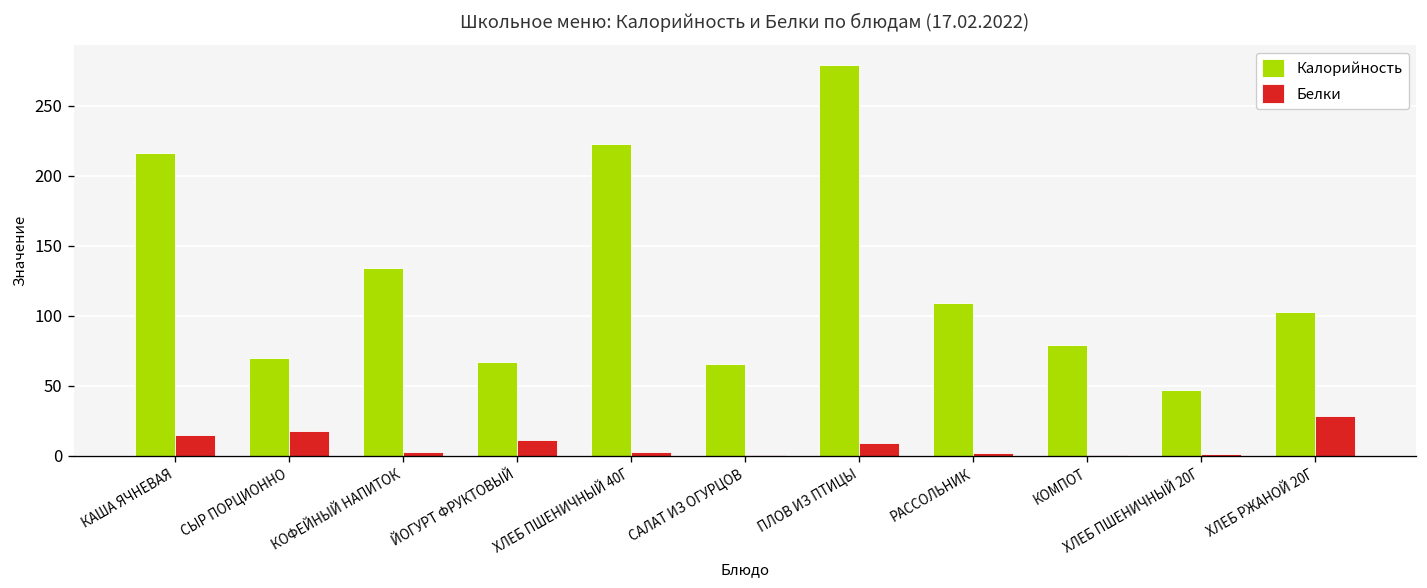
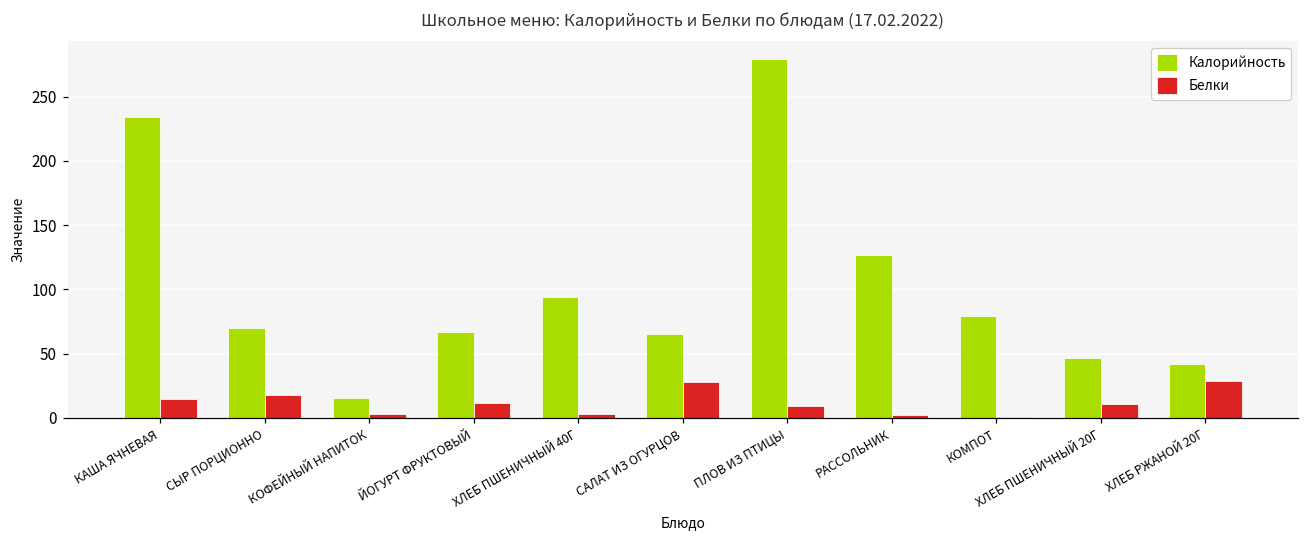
  {
    "Калорийность": {
-     "КАША ЯЧНЕВАЯ": 216,
+     "КАША ЯЧНЕВАЯ": 234,
      "СЫР ПОРЦИОННО": 70,
-     "КОФЕЙНЫЙ НАПИТОК": 134,
+     "КОФЕЙНЫЙ НАПИТОК": 15,
      "ЙОГУРТ ФРУКТОВЫЙ": 67,
-     "ХЛЕБ ПШЕНИЧНЫЙ 40Г": 222,
+     "ХЛЕБ ПШЕНИЧНЫЙ 40Г": 94,
      "САЛАТ ИЗ ОГУРЦОВ": 66,
      "ПЛОВ ИЗ ПТИЦЫ": 279,
-     "РАССОЛЬНИК": 109,
+     "РАССОЛЬНИК": 126,
      "КОМПОТ": 79,
      "ХЛЕБ ПШЕНИЧНЫЙ 20Г": 47,
-     "ХЛЕБ РЖАНОЙ 20Г": 102
+     "ХЛЕБ РЖАНОЙ 20Г": 42
    },
    "Белки": {
      "КАША ЯЧНЕВАЯ": 15,
      "СЫР ПОРЦИОННО": 18,
      "КОФЕЙНЫЙ НАПИТОК": 3,
      "ЙОГУРТ ФРУКТОВЫЙ": 11,
      "ХЛЕБ ПШЕНИЧНЫЙ 40Г": 3,
-     "САЛАТ ИЗ ОГУРЦОВ": 0,
+     "САЛАТ ИЗ ОГУРЦОВ": 28,
      "ПЛОВ ИЗ ПТИЦЫ": 9,
-     "ХЛЕБ ПШЕНИЧНЫЙ 20Г": 2,
+     "ХЛЕБ ПШЕНИЧНЫЙ 20Г": 11,
      "ХЛЕБ РЖАНОЙ 20Г": 29
    }
  }
